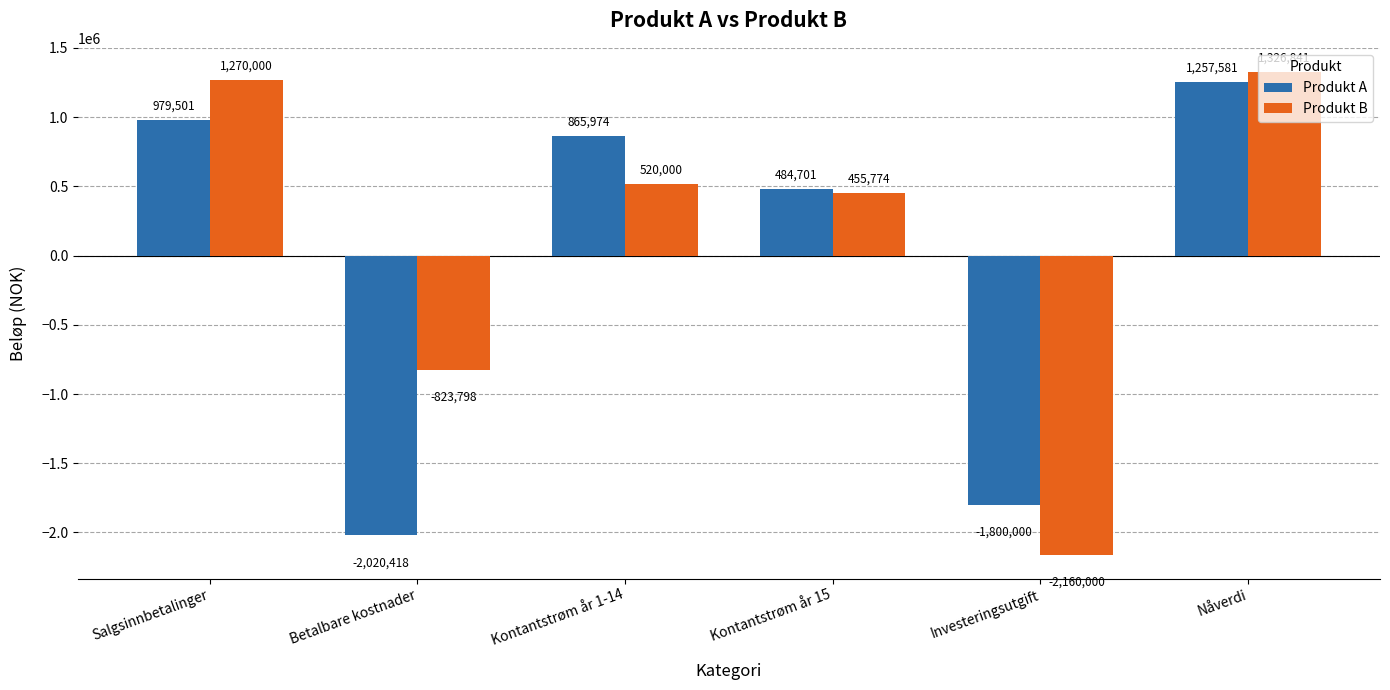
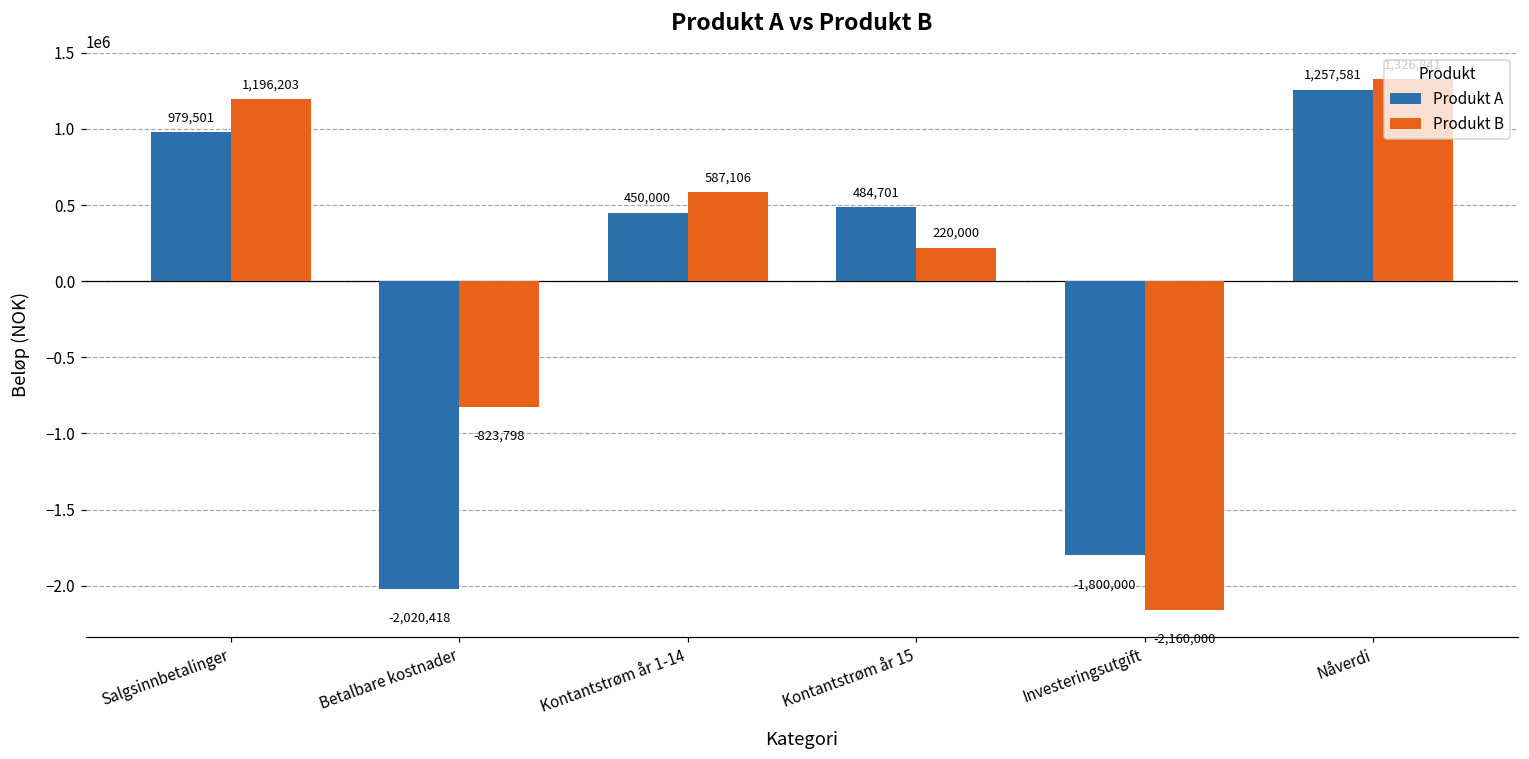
  {
    "Produkt A": {
      "Salgsinnbetalinger": "979,501",
      "Betalbare kostnader": "-2,020,418",
-     "Kontantstrøm år 1-14": "865,974",
+     "Kontantstrøm år 1-14": "450,000",
      "Kontantstrøm år 15": "484,701",
      "Investeringsutgift": "-1,800,000",
      "Nåverdi": "1,257,581"
    },
    "Produkt B": {
-     "Salgsinnbetalinger": "1,270,000",
+     "Salgsinnbetalinger": "1,196,203",
      "Betalbare kostnader": "-823,798",
-     "Kontantstrøm år 1-14": "520,000",
-     "Kontantstrøm år 15": "455,774",
+     "Kontantstrøm år 1-14": "587,106",
+     "Kontantstrøm år 15": "220,000",
      "Investeringsutgift": "-2,160,000"
    }
  }
